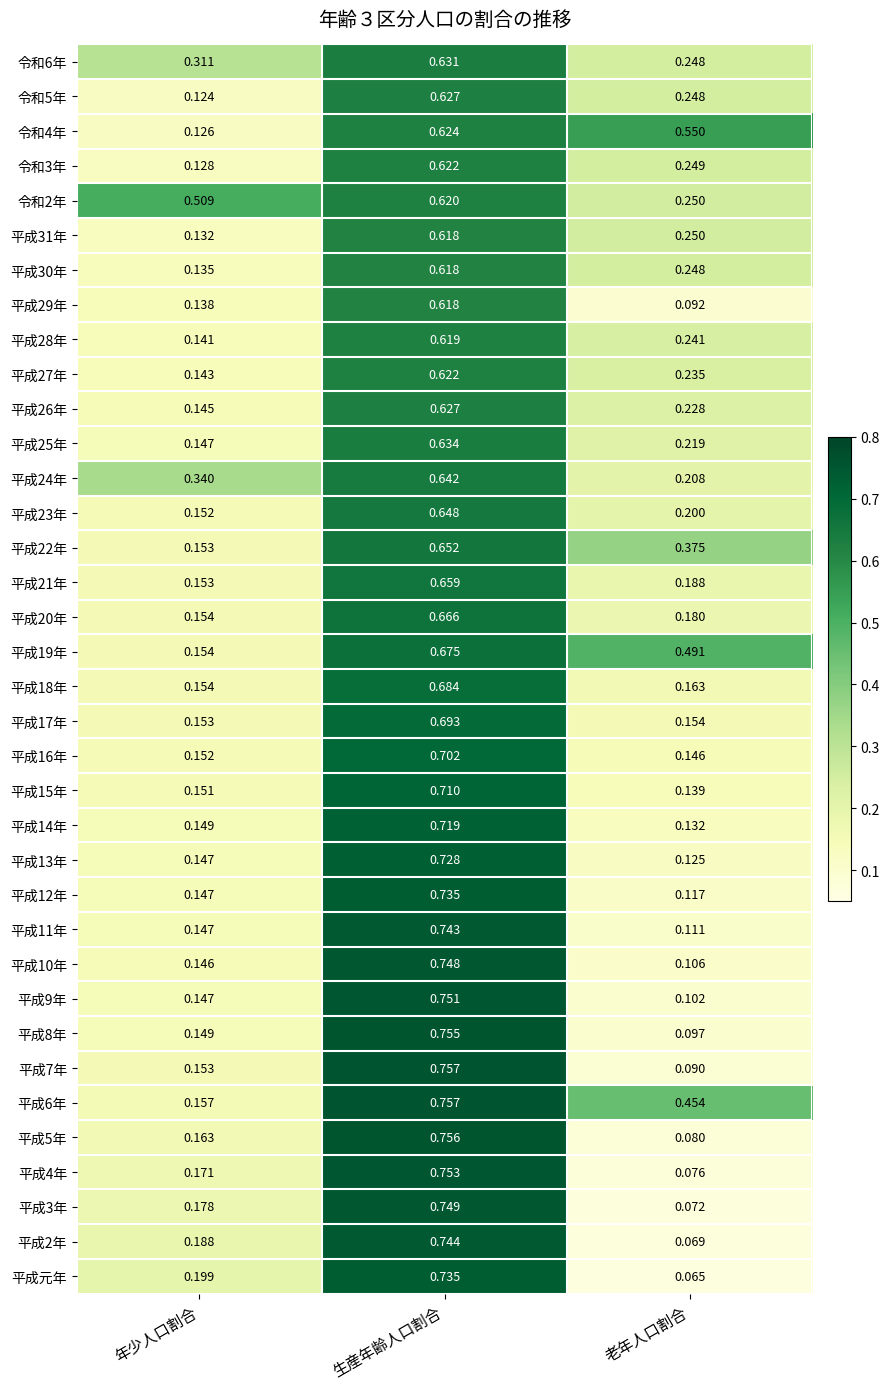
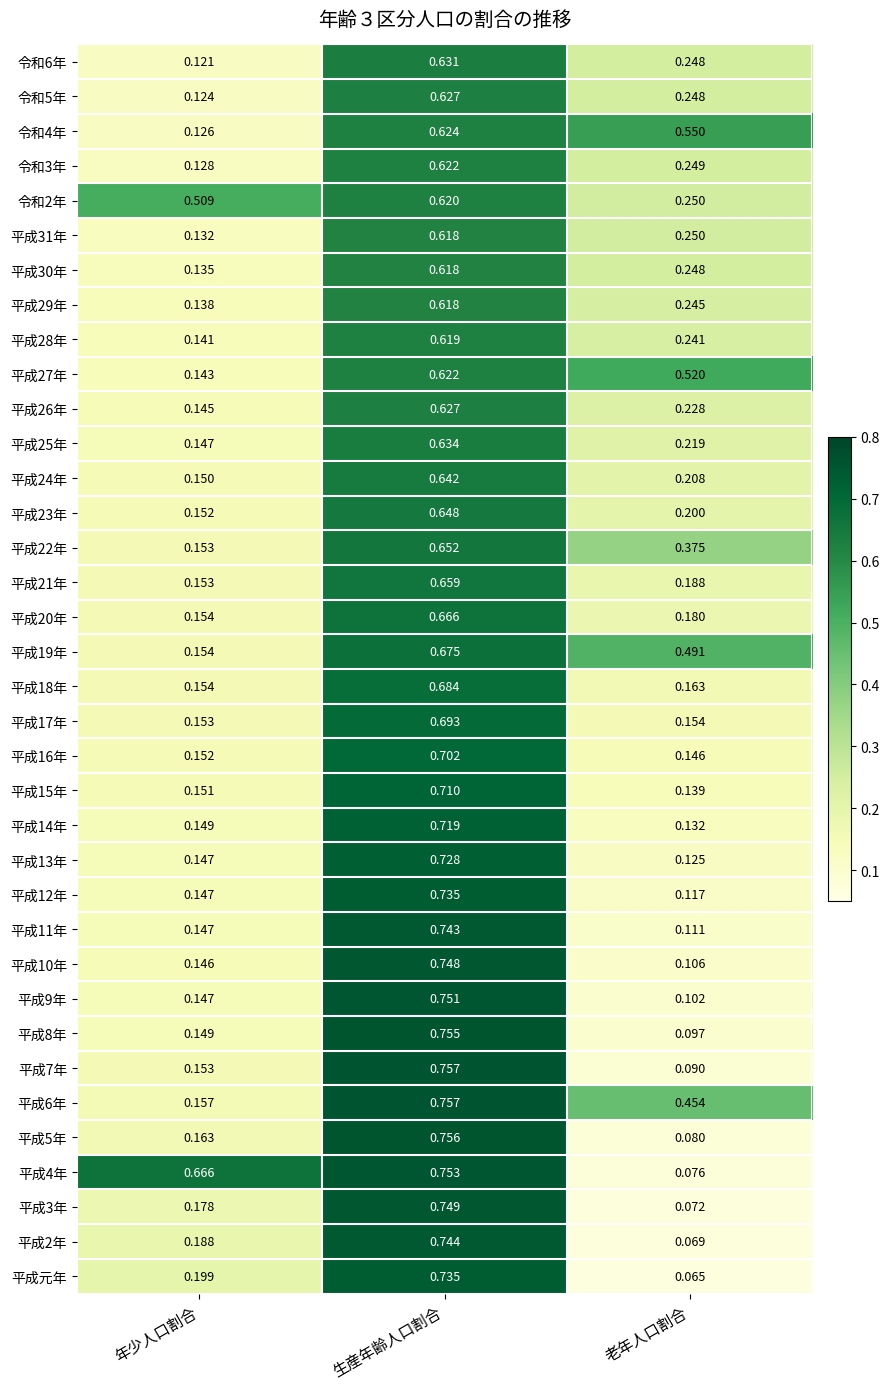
  {
    "令和6年": {
-     "年少人口割合": 0.311,
+     "年少人口割合": 0.121,
      "生産年齢人口割合": 0.631,
      "老年人口割合": 0.248
    },
    "令和5年": {
      "年少人口割合": 0.124,
      "生産年齢人口割合": 0.627,
      "老年人口割合": 0.248
    },
    "令和4年": {
      "年少人口割合": 0.126,
      "生産年齢人口割合": 0.624,
      "老年人口割合": 0.550
    },
    "令和3年": {
      "年少人口割合": 0.128,
      "生産年齢人口割合": 0.622,
      "老年人口割合": 0.249
    },
    "令和2年": {
      "年少人口割合": 0.509,
      "生産年齢人口割合": 0.620,
      "老年人口割合": 0.250
    },
    "平成31年": {
      "年少人口割合": 0.132,
      "生産年齢人口割合": 0.618,
      "老年人口割合": 0.250
    },
    "平成30年": {
      "年少人口割合": 0.135,
      "生産年齢人口割合": 0.618,
      "老年人口割合": 0.248
    },
    "平成29年": {
      "年少人口割合": 0.138,
      "生産年齢人口割合": 0.618,
-     "老年人口割合": 0.092
+     "老年人口割合": 0.245
    },
    "平成28年": {
      "年少人口割合": 0.141,
      "生産年齢人口割合": 0.619,
      "老年人口割合": 0.241
    },
    "平成27年": {
      "年少人口割合": 0.143,
      "生産年齢人口割合": 0.622,
-     "老年人口割合": 0.235
+     "老年人口割合": 0.520
    },
    "平成26年": {
      "年少人口割合": 0.145,
      "生産年齢人口割合": 0.627,
      "老年人口割合": 0.228
    },
    "平成25年": {
      "年少人口割合": 0.147,
      "生産年齢人口割合": 0.634,
      "老年人口割合": 0.219
    },
    "平成24年": {
-     "年少人口割合": 0.340,
+     "年少人口割合": 0.150,
      "生産年齢人口割合": 0.642,
      "老年人口割合": 0.208
    },
    "平成23年": {
      "年少人口割合": 0.152,
      "生産年齢人口割合": 0.648,
      "老年人口割合": 0.200
    },
    "平成22年": {
      "年少人口割合": 0.153,
      "生産年齢人口割合": 0.652,
      "老年人口割合": 0.375
    },
    "平成21年": {
      "年少人口割合": 0.153,
      "生産年齢人口割合": 0.659,
      "老年人口割合": 0.188
    },
    "平成20年": {
      "年少人口割合": 0.154,
      "生産年齢人口割合": 0.666,
      "老年人口割合": 0.180
    },
    "平成19年": {
      "年少人口割合": 0.154,
      "生産年齢人口割合": 0.675,
      "老年人口割合": 0.491
    },
    "平成18年": {
      "年少人口割合": 0.154,
      "生産年齢人口割合": 0.684,
      "老年人口割合": 0.163
    },
    "平成17年": {
      "年少人口割合": 0.153,
      "生産年齢人口割合": 0.693,
      "老年人口割合": 0.154
    },
    "平成16年": {
      "年少人口割合": 0.152,
      "生産年齢人口割合": 0.702,
      "老年人口割合": 0.146
    },
    "平成15年": {
      "年少人口割合": 0.151,
      "生産年齢人口割合": 0.710,
      "老年人口割合": 0.139
    },
    "平成14年": {
      "年少人口割合": 0.149,
      "生産年齢人口割合": 0.719,
      "老年人口割合": 0.132
    },
    "平成13年": {
      "年少人口割合": 0.147,
      "生産年齢人口割合": 0.728,
      "老年人口割合": 0.125
    },
    "平成12年": {
      "年少人口割合": 0.147,
      "生産年齢人口割合": 0.735,
      "老年人口割合": 0.117
    },
    "平成11年": {
      "年少人口割合": 0.147,
      "生産年齢人口割合": 0.743,
      "老年人口割合": 0.111
    },
    "平成10年": {
      "年少人口割合": 0.146,
      "生産年齢人口割合": 0.748,
      "老年人口割合": 0.106
    },
    "平成9年": {
      "年少人口割合": 0.147,
      "生産年齢人口割合": 0.751,
      "老年人口割合": 0.102
    },
    "平成8年": {
      "年少人口割合": 0.149,
      "生産年齢人口割合": 0.755,
      "老年人口割合": 0.097
    },
    "平成7年": {
      "年少人口割合": 0.153,
      "生産年齢人口割合": 0.757,
      "老年人口割合": 0.090
    },
    "平成6年": {
      "年少人口割合": 0.157,
      "生産年齢人口割合": 0.757,
      "老年人口割合": 0.454
    },
    "平成5年": {
      "年少人口割合": 0.163,
      "生産年齢人口割合": 0.756,
      "老年人口割合": 0.080
    },
    "平成4年": {
-     "年少人口割合": 0.171,
+     "年少人口割合": 0.666,
      "生産年齢人口割合": 0.753,
      "老年人口割合": 0.076
    },
    "平成3年": {
      "年少人口割合": 0.178,
      "生産年齢人口割合": 0.749,
      "老年人口割合": 0.072
    },
    "平成2年": {
      "年少人口割合": 0.188,
      "生産年齢人口割合": 0.744,
      "老年人口割合": 0.069
    },
    "平成元年": {
      "年少人口割合": 0.199,
      "生産年齢人口割合": 0.735,
      "老年人口割合": 0.065
    }
  }
